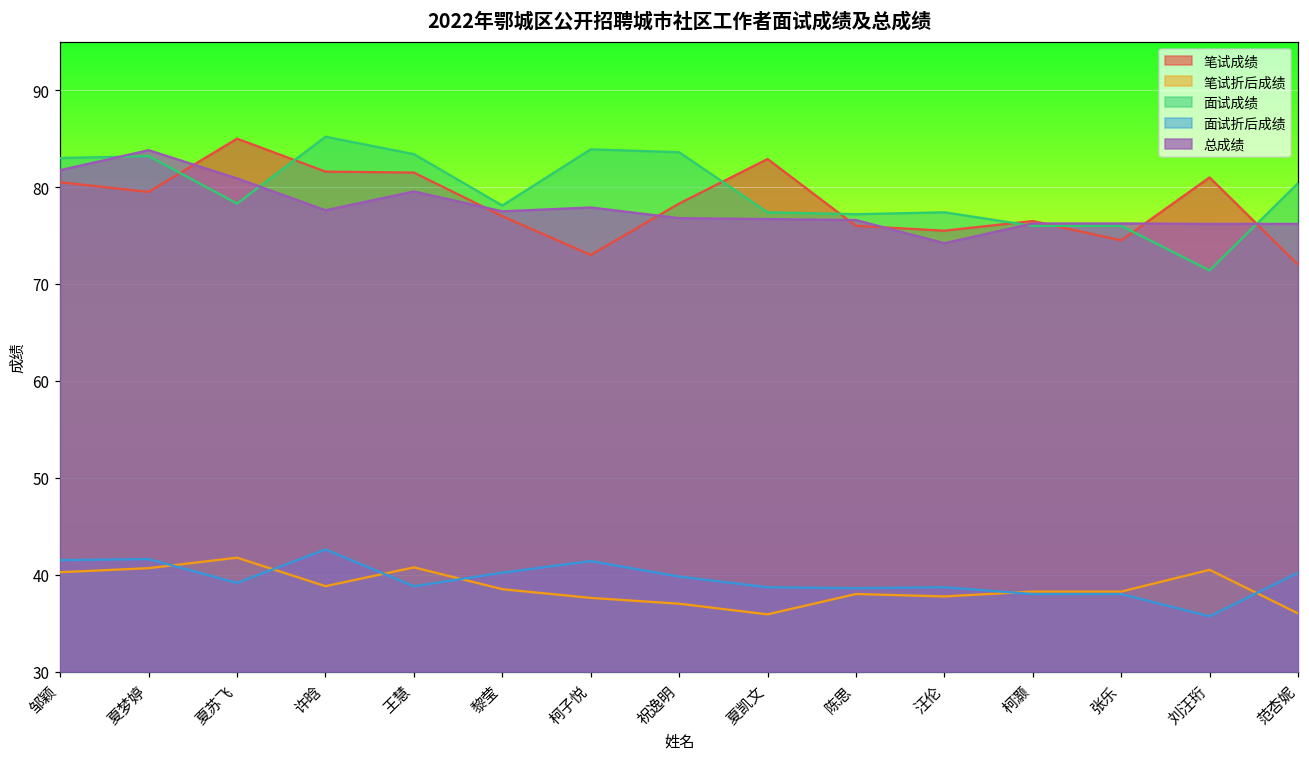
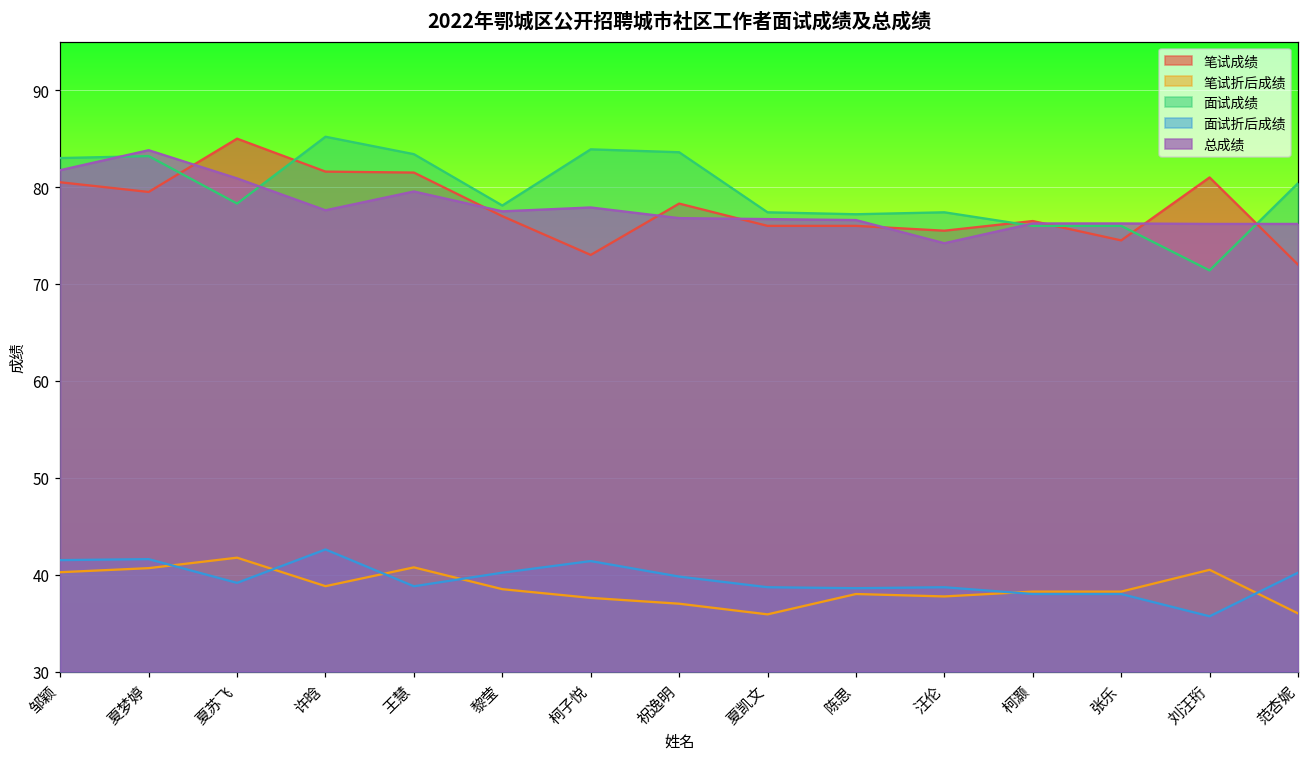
  {
    "笔试成绩": {
      "邹颖": 81,
      "夏梦婷": 80,
      "夏苏飞": 85,
      "许晗": 82,
      "王慧": 82,
      "黎莹": 77,
      "柯子悦": 73,
      "祝逸明": 78,
-     "夏凯文": 83,
+     "夏凯文": 76,
      "陈思": 76,
      "汪伦": 76,
      "张乐": 75,
      "刘汪珩": 81,
      "范杏妮": 72
    },
    "笔试折后成绩": {
      "邹颖": 40,
      "夏梦婷": 41,
      "夏苏飞": 42,
      "许晗": 39,
      "王慧": 41,
      "黎莹": 39,
      "柯子悦": 38,
      "祝逸明": 37,
      "夏凯文": 36,
      "陈思": 38,
      "汪伦": 38,
      "刘汪珩": 41,
      "范杏妮": 36
    },
    "面试成绩": {
      "邹颖": 83,
      "夏梦婷": 83,
      "夏苏飞": 78,
      "许晗": 85,
      "王慧": 83,
      "黎莹": 78,
      "柯子悦": 84,
      "祝逸明": 84,
      "夏凯文": 77,
      "陈思": 77,
      "汪伦": 77,
      "刘汪珩": 71,
      "范杏妮": 80
    },
    "面试折后成绩": {
      "邹颖": 42,
      "夏梦婷": 42,
      "夏苏飞": 39,
      "许晗": 43,
      "王慧": 39,
      "黎莹": 40,
      "柯子悦": 41,
      "祝逸明": 40,
      "夏凯文": 39,
      "陈思": 39,
      "汪伦": 39,
      "刘汪珩": 36,
      "范杏妮": 40
    },
    "总成绩": {
      "邹颖": 82,
      "夏梦婷": 84,
      "夏苏飞": 81,
      "许晗": 78,
      "王慧": 80,
      "黎莹": 78,
      "柯子悦": 78,
      "祝逸明": 77,
      "夏凯文": 77,
      "陈思": 77,
      "汪伦": 74,
      "刘汪珩": 76,
      "范杏妮": 76
    }
  }
